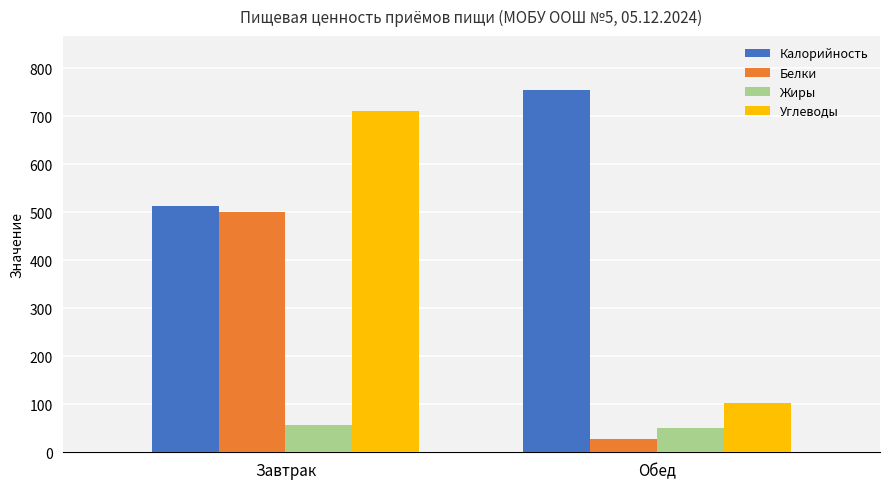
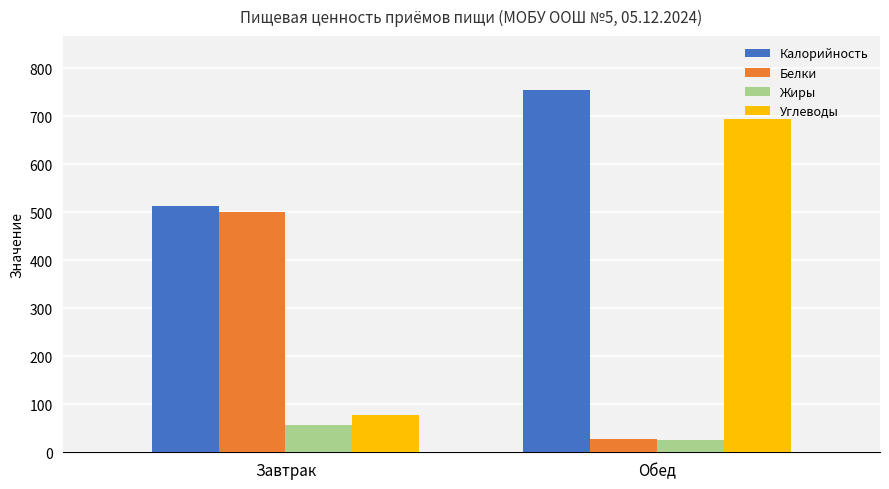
  {
    "Калорийность": {
      "Завтрак": 510,
      "Обед": 750
    },
    "Белки": {
      "Завтрак": 500,
      "Обед": 30
    },
    "Жиры": {
      "Завтрак": 60,
-     "Обед": 50
+     "Обед": 20
    },
    "Углеводы": {
-     "Завтрак": 710,
-     "Обед": 100
+     "Завтрак": 80,
+     "Обед": 690
    }
  }
